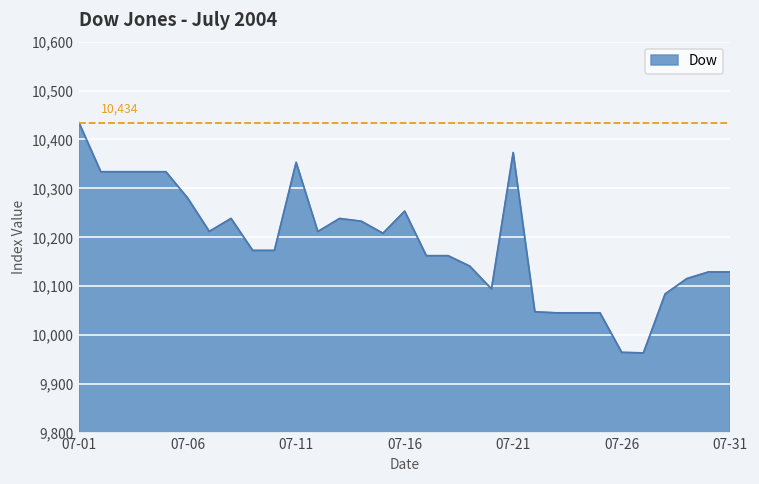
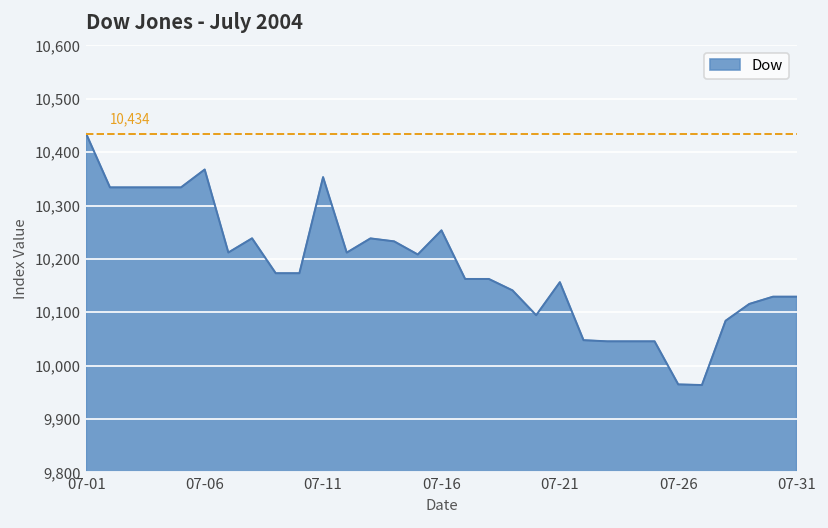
  {
-   "07-06": "10,280",
+   "07-06": "10,370",
    "07-11": "10,350",
    "07-16": "10,250",
-   "07-21": "10,370",
+   "07-21": "10,160",
    "07-26": "9,960",
    "07-31": "10,130"
  }
